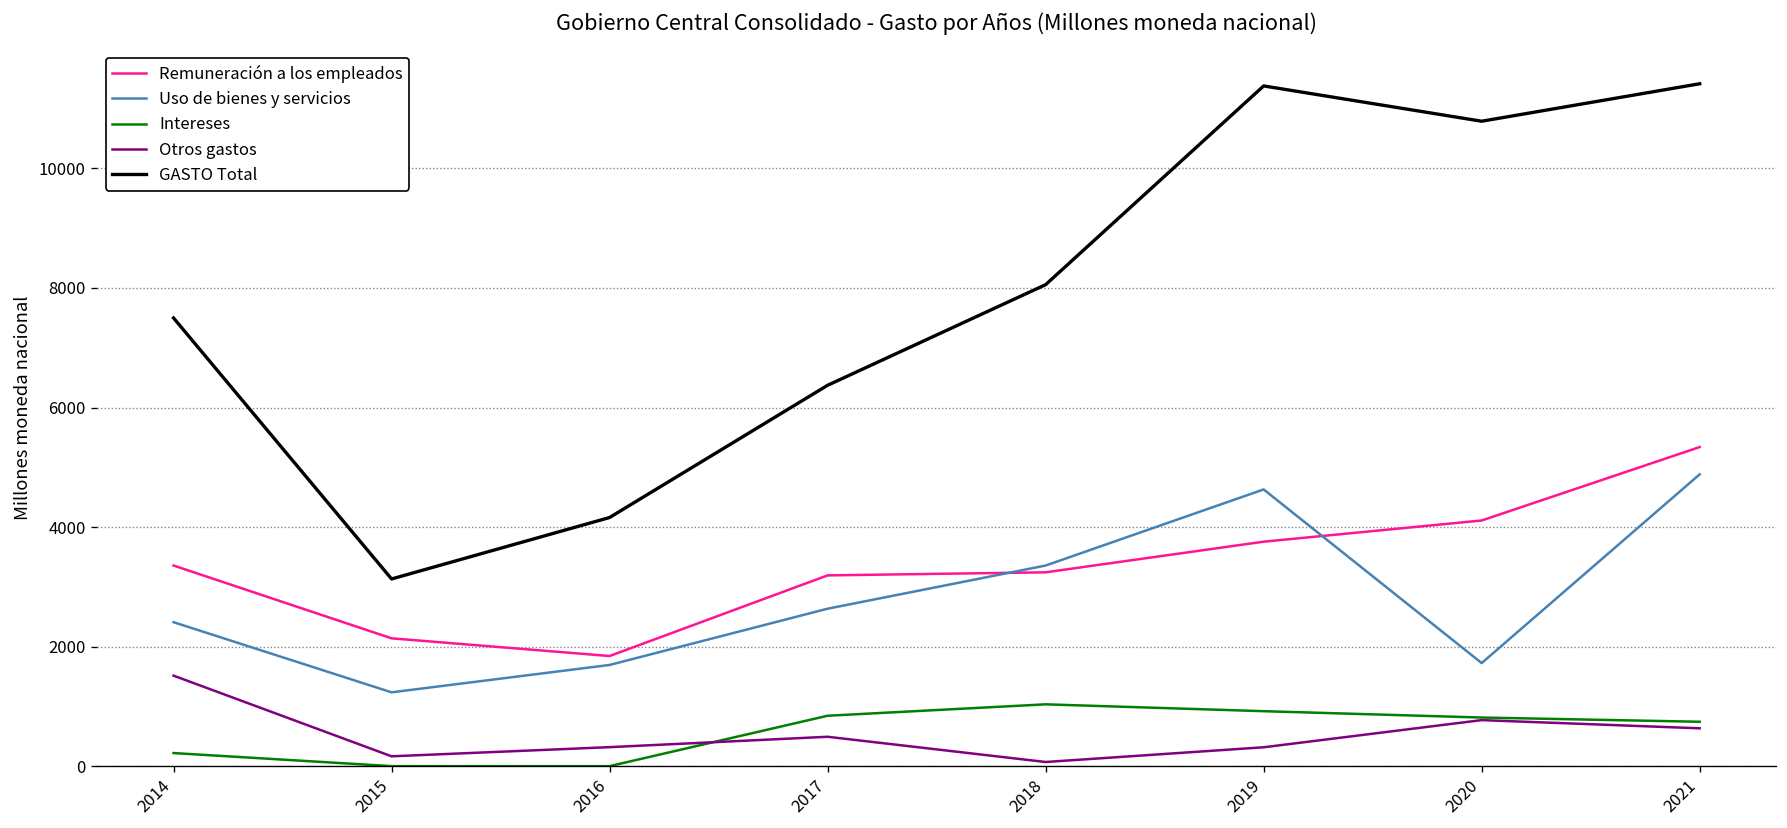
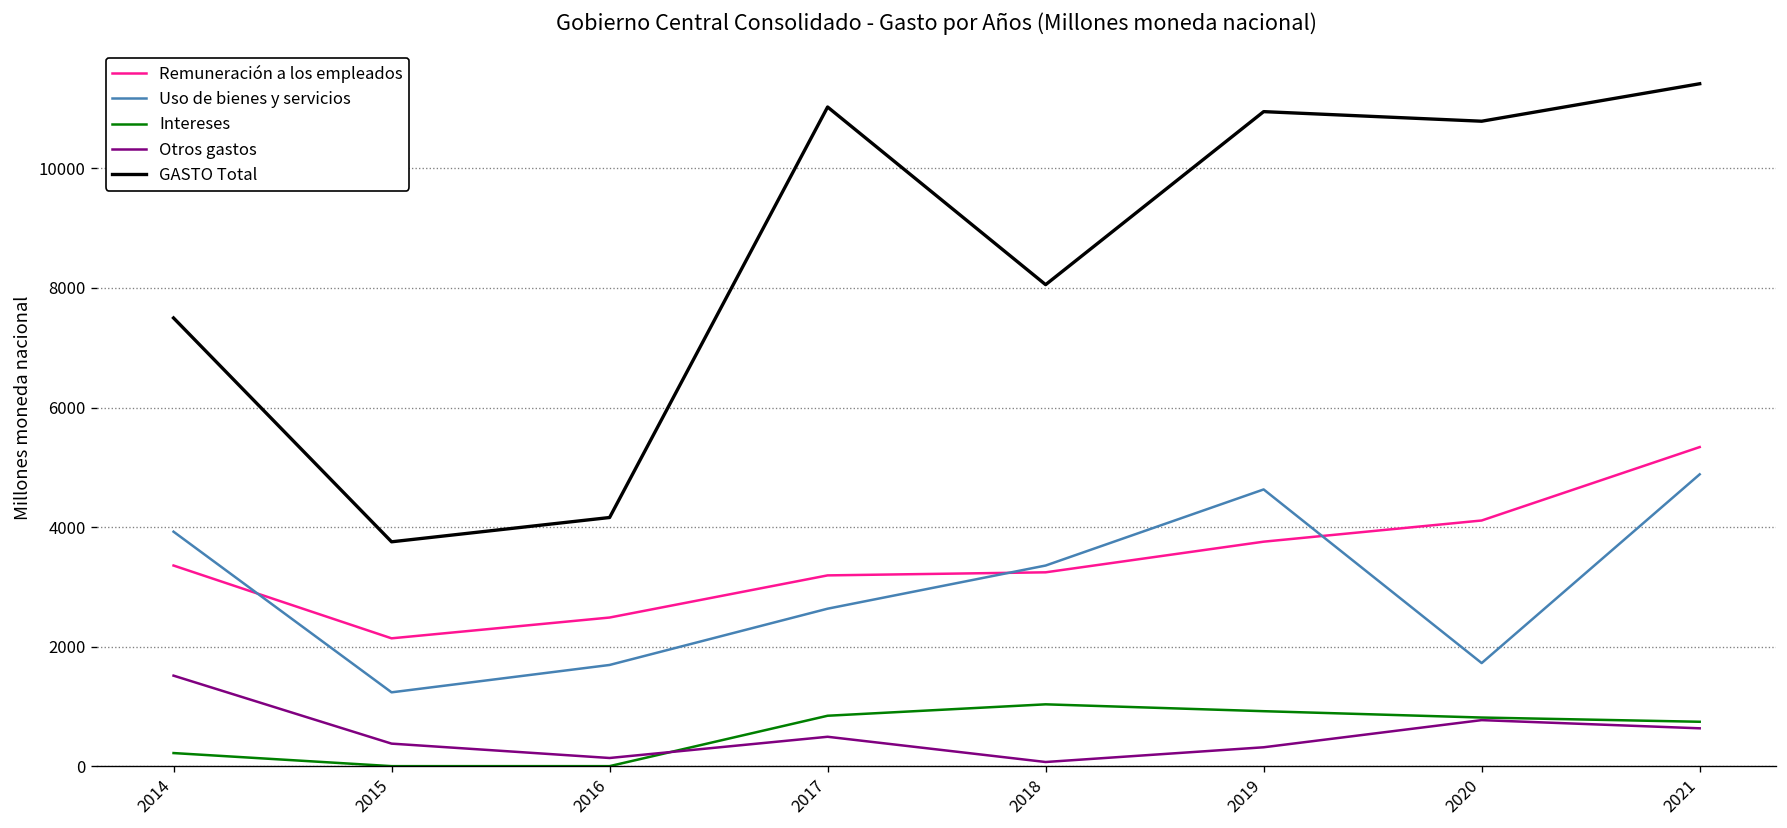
  {
    "Remuneración a los empleados": {
      "2014": 3400,
      "2015": 2100,
-     "2016": 1800,
+     "2016": 2500,
      "2017": 3200,
      "2018": 3200,
      "2019": 3800,
      "2020": 4100,
      "2021": 5300
    },
    "Uso de bienes y servicios": {
-     "2014": 2400,
+     "2014": 3900,
      "2015": 1200,
      "2016": 1700,
      "2017": 2600,
      "2018": 3400,
      "2019": 4600,
      "2020": 1700,
      "2021": 4900
    },
    "Intereses": {
      "2014": 200,
      "2015": 0,
      "2016": 0,
      "2017": 800,
      "2018": 1000,
      "2019": 900,
      "2021": 700
    },
    "Otros gastos": {
      "2014": 1500,
-     "2015": 200,
-     "2016": 300,
+     "2015": 400,
+     "2016": 100,
      "2017": 500,
      "2018": 100,
      "2019": 300,
      "2021": 600
    },
    "GASTO Total": {
      "2014": 7500,
-     "2015": 3100,
+     "2015": 3800,
      "2016": 4200,
-     "2017": 6400,
+     "2017": 11000,
      "2018": 8100,
-     "2019": 11400,
+     "2019": 11000,
      "2020": 10800,
      "2021": 11400
    }
  }
